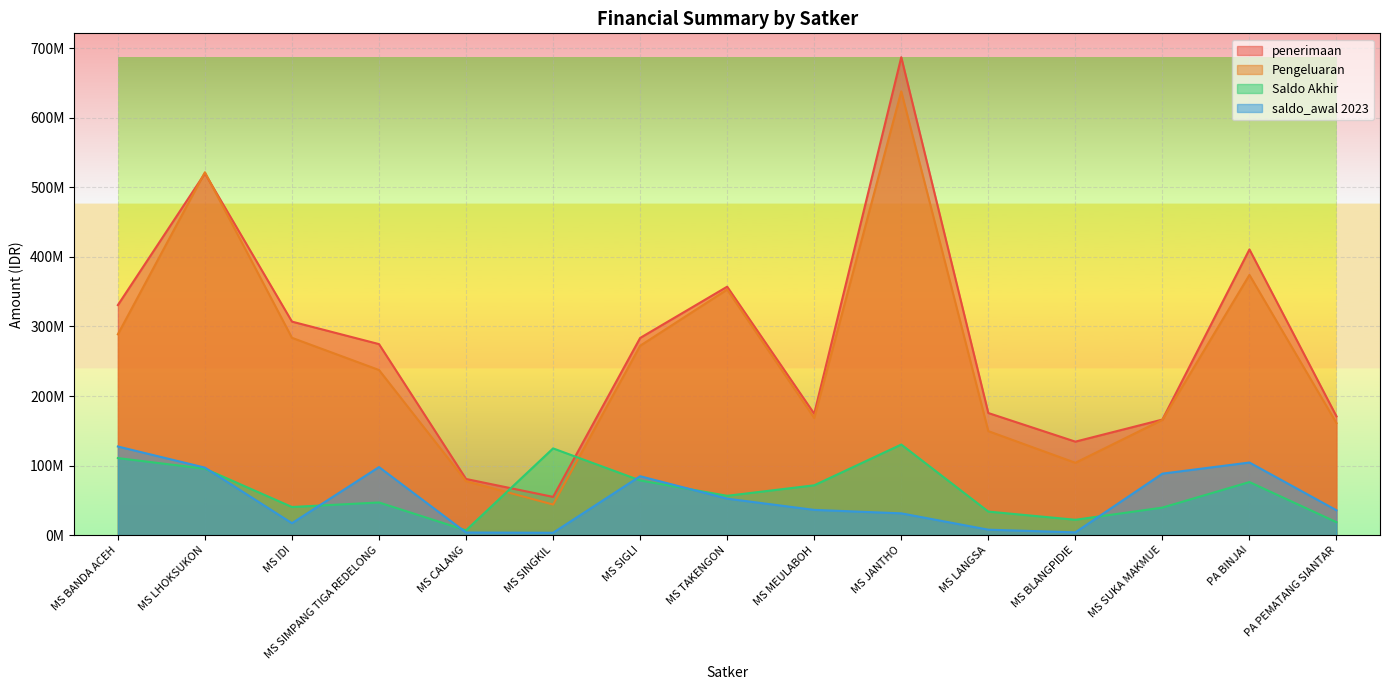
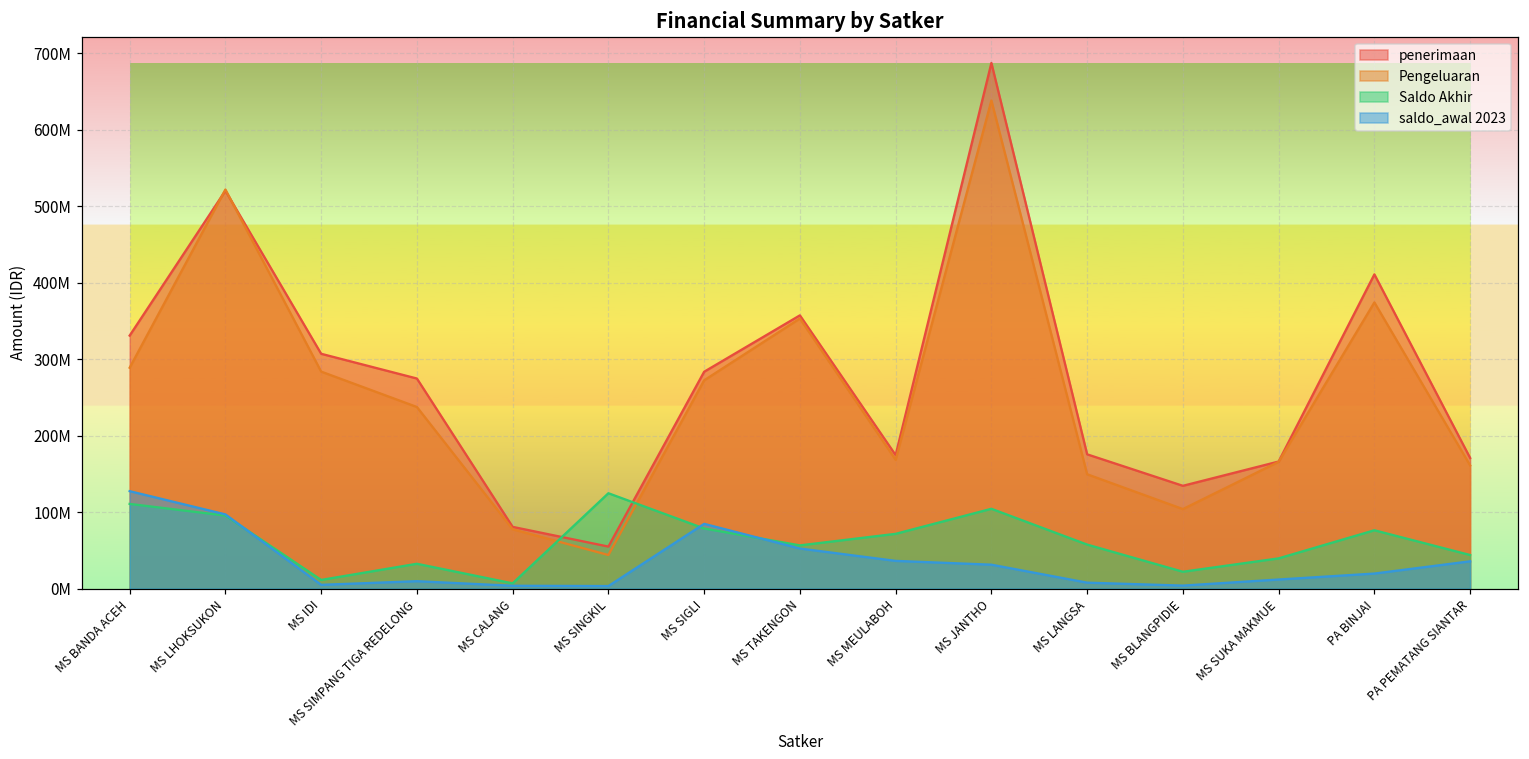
  {
    "Saldo Akhir": {
      "MS BANDA ACEH": 110000000,
-     "MS IDI": 40000000,
-     "MS SIMPANG TIGA REDELONG": 50000000,
+     "MS IDI": 10000000,
+     "MS SIMPANG TIGA REDELONG": 30000000,
      "MS SINGKIL": 120000000,
      "MS SIGLI": 80000000,
      "MS TAKENGON": 60000000,
      "MS MEULABOH": 70000000,
-     "MS JANTHO": 130000000,
-     "MS LANGSA": 30000000,
+     "MS JANTHO": 100000000,
+     "MS LANGSA": 60000000,
      "MS BLANGPIDIE": 20000000,
      "MS SUKA MAKMUE": 40000000,
      "PA BINJAI": 80000000,
-     "PA PEMATANG SIANTAR": 20000000
+     "PA PEMATANG SIANTAR": 40000000
    },
    "saldo_awal 2023": {
      "MS BANDA ACEH": 130000000,
-     "MS IDI": 20000000,
-     "MS SIMPANG TIGA REDELONG": 100000000,
+     "MS IDI": 0,
+     "MS SIMPANG TIGA REDELONG": 10000000,
      "MS SINGKIL": 0,
      "MS SIGLI": 80000000,
      "MS TAKENGON": 50000000,
      "MS MEULABOH": 40000000,
      "MS JANTHO": 30000000,
      "MS LANGSA": 10000000,
      "MS BLANGPIDIE": 0,
-     "MS SUKA MAKMUE": 90000000,
-     "PA BINJAI": 100000000,
+     "MS SUKA MAKMUE": 10000000,
+     "PA BINJAI": 20000000,
      "PA PEMATANG SIANTAR": 40000000
    }
  }
